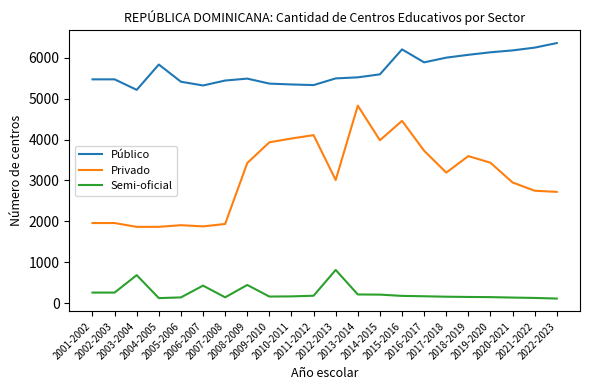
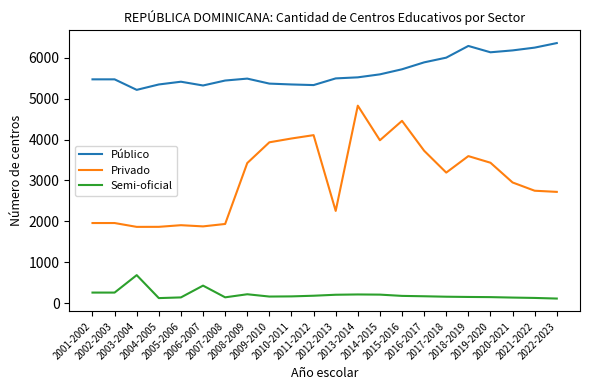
  {
    "Público": {
      "2001-2002": 5500,
      "2002-2003": 5500,
      "2003-2004": 5200,
-     "2004-2005": 5800,
+     "2004-2005": 5300,
      "2005-2006": 5400,
      "2006-2007": 5300,
      "2007-2008": 5400,
      "2008-2009": 5500,
      "2009-2010": 5400,
      "2010-2011": 5300,
      "2011-2012": 5300,
      "2012-2013": 5500,
      "2013-2014": 5500,
      "2014-2015": 5600,
-     "2015-2016": 6200,
+     "2015-2016": 5700,
      "2016-2017": 5900,
      "2017-2018": 6000,
-     "2018-2019": 6100,
+     "2018-2019": 6300,
      "2019-2020": 6100,
      "2020-2021": 6200,
      "2021-2022": 6200,
      "2022-2023": 6400
    },
    "Privado": {
      "2001-2002": 2000,
      "2002-2003": 2000,
      "2003-2004": 1900,
      "2004-2005": 1900,
      "2005-2006": 1900,
      "2006-2007": 1900,
      "2007-2008": 1900,
      "2008-2009": 3400,
      "2009-2010": 3900,
      "2010-2011": 4000,
      "2011-2012": 4100,
-     "2012-2013": 3000,
+     "2012-2013": 2300,
      "2013-2014": 4800,
      "2014-2015": 4000,
      "2015-2016": 4500,
      "2016-2017": 3700,
      "2017-2018": 3200,
      "2018-2019": 3600,
      "2019-2020": 3400,
      "2020-2021": 3000,
      "2021-2022": 2800,
      "2022-2023": 2700
    },
    "Semi-oficial": {
      "2001-2002": 300,
      "2002-2003": 300,
      "2003-2004": 700,
      "2004-2005": 100,
      "2005-2006": 100,
      "2006-2007": 400,
      "2007-2008": 100,
-     "2008-2009": 400,
+     "2008-2009": 200,
      "2009-2010": 200,
      "2010-2011": 200,
      "2011-2012": 200,
-     "2012-2013": 800,
+     "2012-2013": 200,
      "2013-2014": 200,
      "2014-2015": 200,
      "2015-2016": 200,
      "2016-2017": 200,
      "2017-2018": 200,
      "2018-2019": 200,
      "2019-2020": 200,
      "2020-2021": 100,
      "2021-2022": 100,
      "2022-2023": 100
    }
  }
